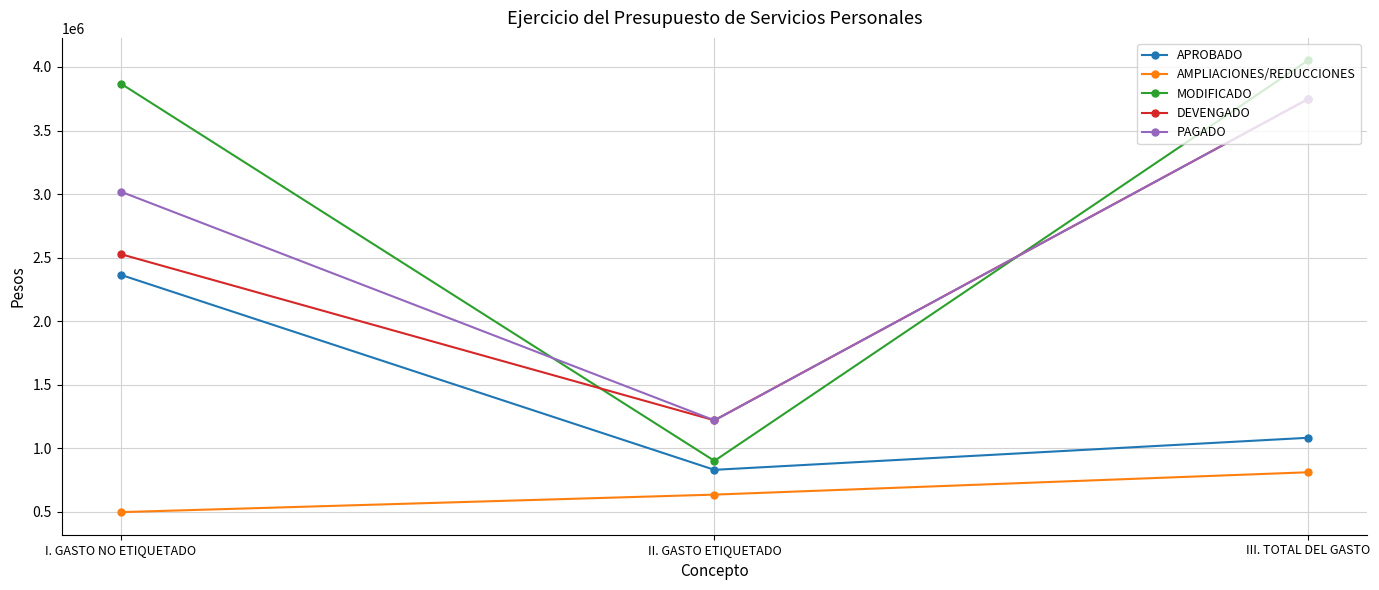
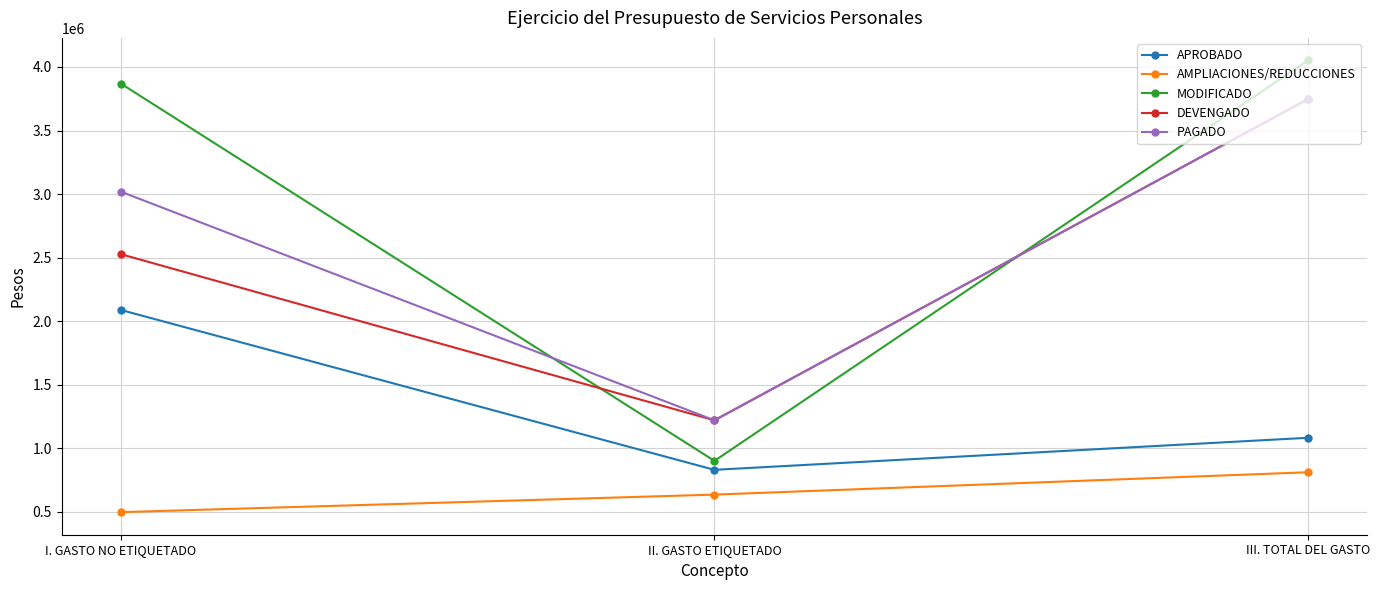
  {
    "APROBADO": {
-     "I. GASTO NO ETIQUETADO": 2360000,
+     "I. GASTO NO ETIQUETADO": 2090000,
      "II. GASTO ETIQUETADO": 830000,
      "III. TOTAL DEL GASTO": 1080000
    },
    "AMPLIACIONES/REDUCCIONES": {
      "I. GASTO NO ETIQUETADO": 500000,
      "II. GASTO ETIQUETADO": 640000,
      "III. TOTAL DEL GASTO": 810000
    },
    "MODIFICADO": {
      "I. GASTO NO ETIQUETADO": 3870000,
      "II. GASTO ETIQUETADO": 900000
    },
    "DEVENGADO": {
      "I. GASTO NO ETIQUETADO": 2530000
    },
    "PAGADO": {
      "I. GASTO NO ETIQUETADO": 3020000
    }
  }
